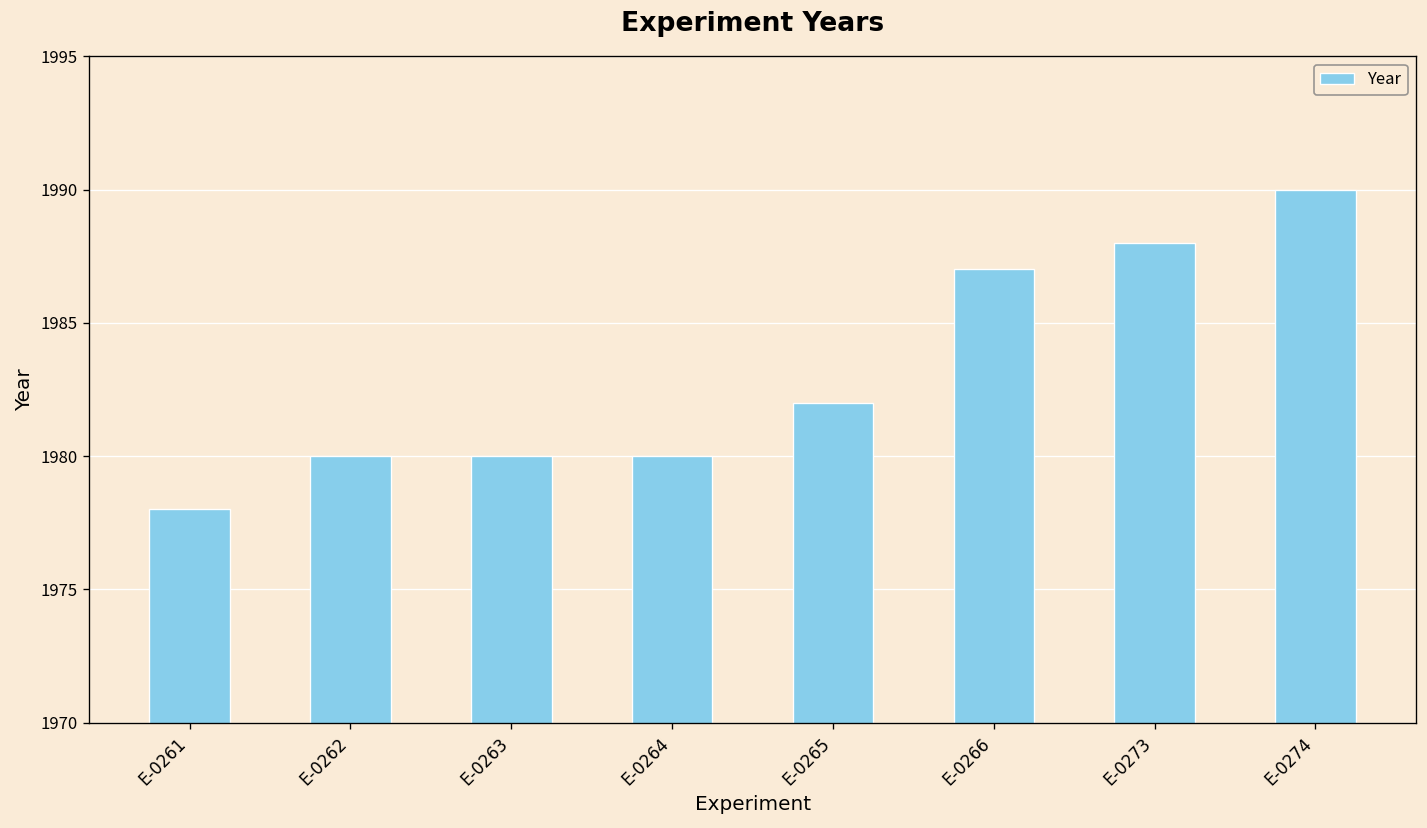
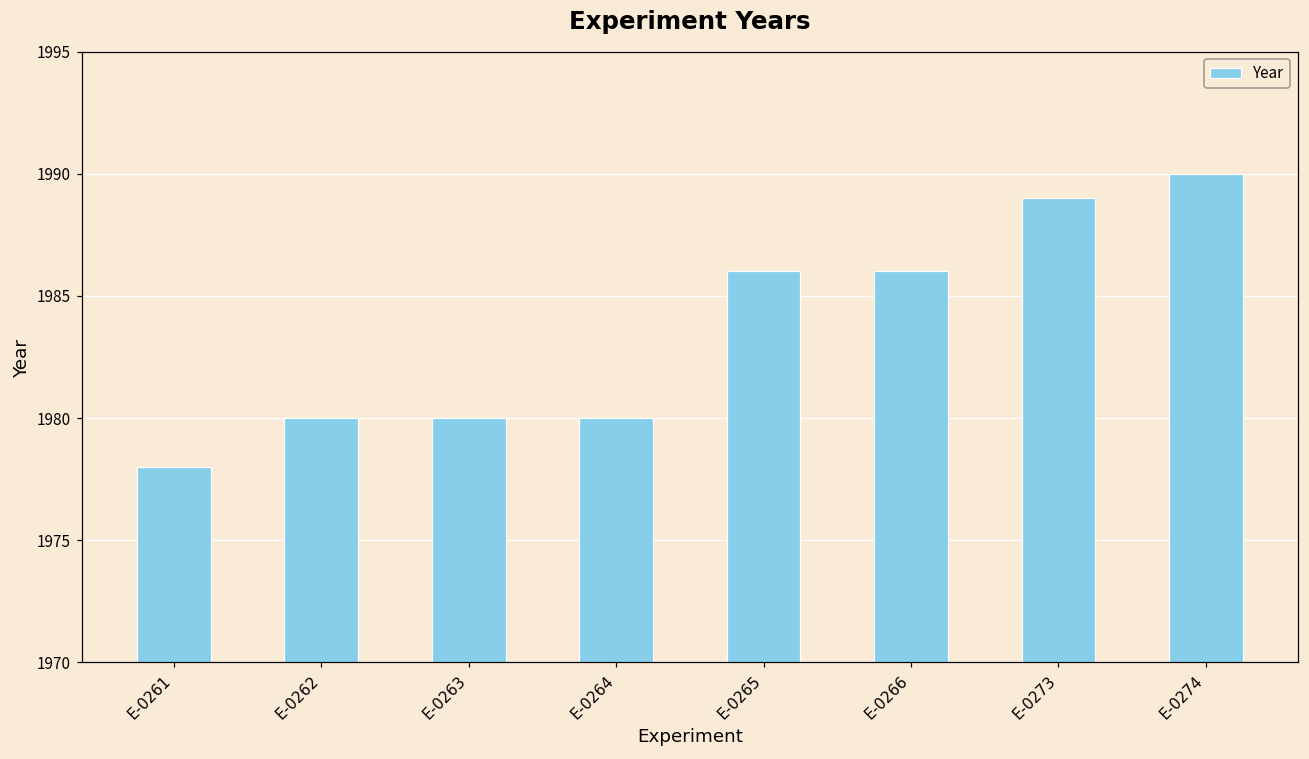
  {
    "E-0261": 1978,
    "E-0262": 1980,
    "E-0263": 1980,
    "E-0264": 1980,
-   "E-0265": 1982,
-   "E-0266": 1987,
-   "E-0273": 1988,
+   "E-0265": 1986,
+   "E-0266": 1986,
+   "E-0273": 1989,
    "E-0274": 1990
  }
